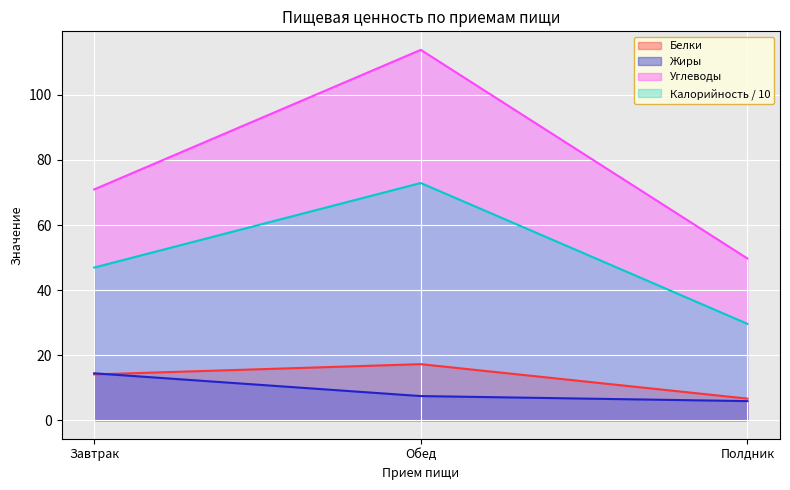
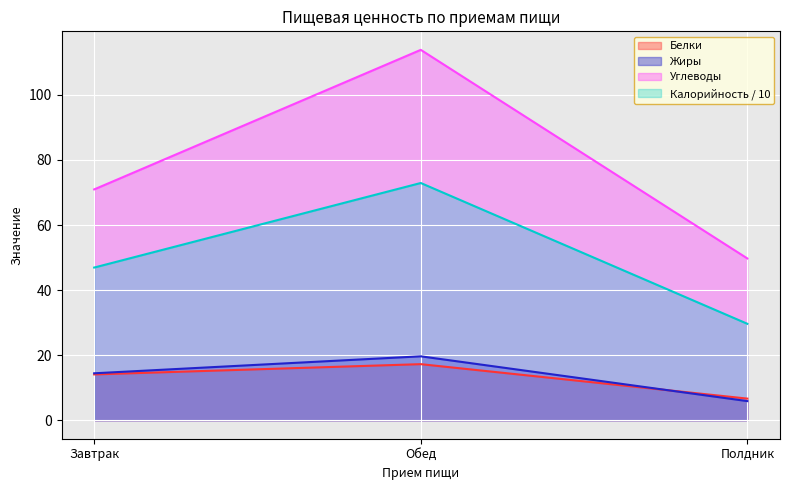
  {
    "Белки": {
      "Обед": 17
    },
    "Жиры": {
-     "Обед": 7
+     "Обед": 20
    },
    "Углеводы": {
      "Завтрак": 71,
      "Обед": 114,
      "Полдник": 50
    },
    "Калорийность / 10": {
      "Завтрак": 47,
      "Обед": 73,
      "Полдник": 30
    }
  }
